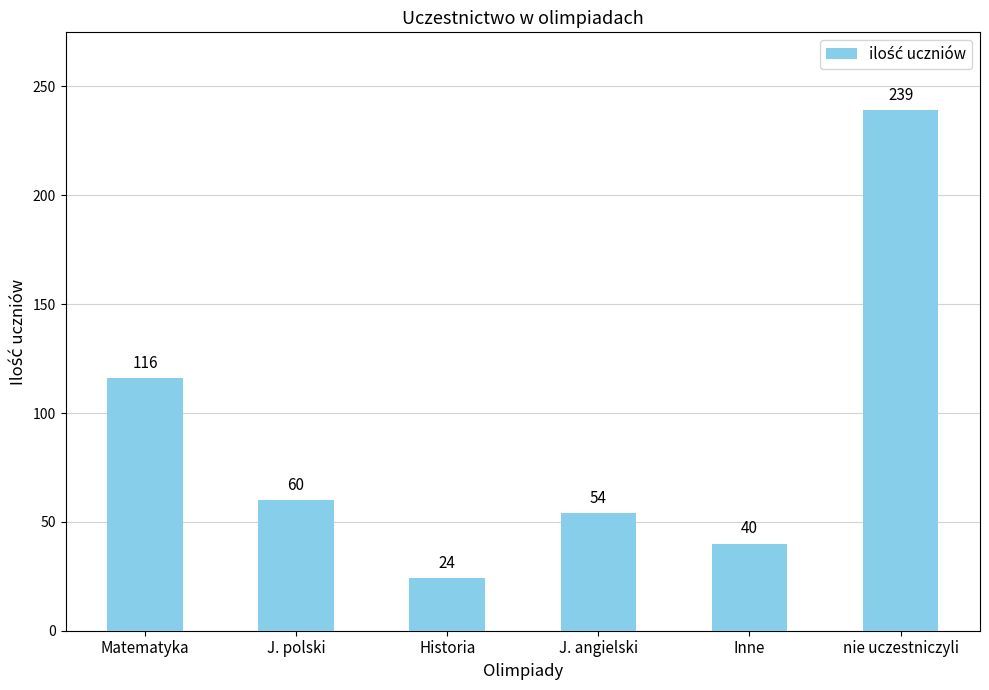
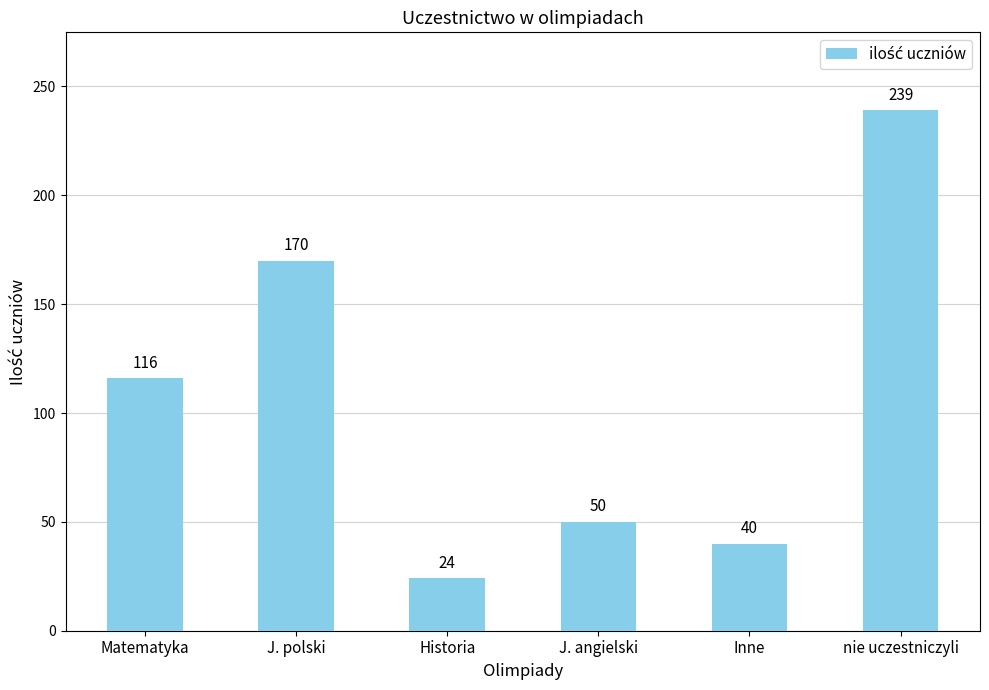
  {
    "Matematyka": 116,
-   "J. polski": 60,
+   "J. polski": 170,
    "Historia": 24,
-   "J. angielski": 54,
+   "J. angielski": 50,
    "Inne": 40,
    "nie uczestniczyli": 239
  }
